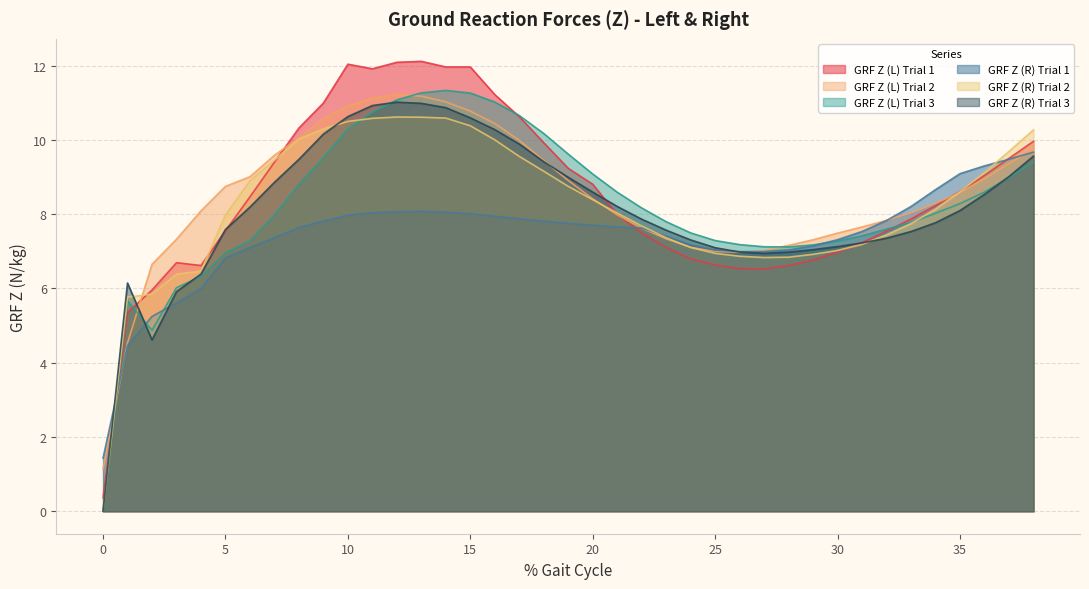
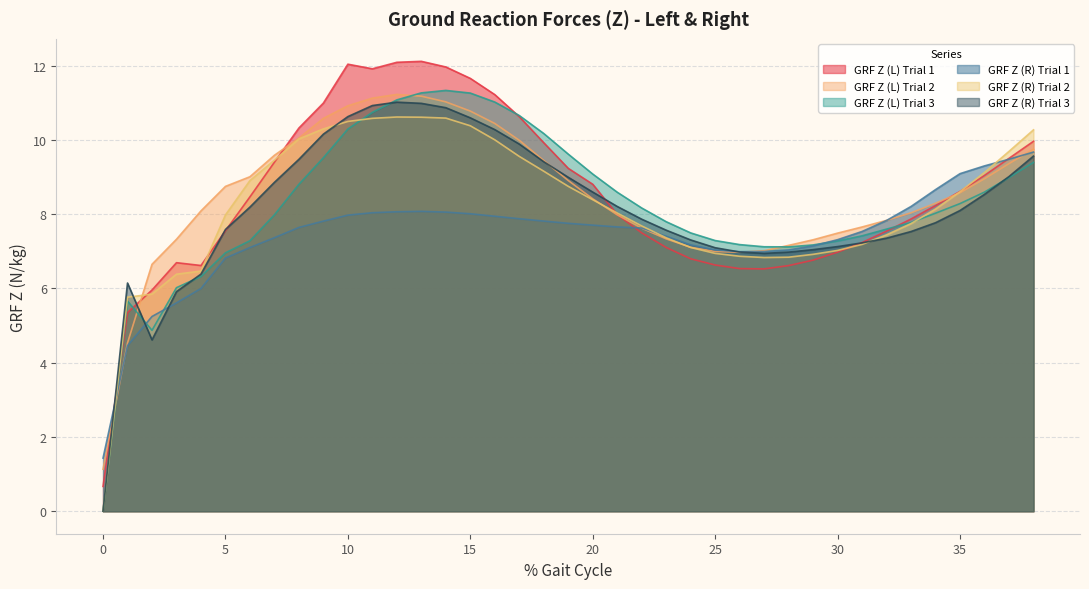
  {
    "GRF Z (L) Trial 1": {
-     "0": 0.4,
+     "0": 0.7,
      "10": 12.0,
-     "15": 12.0,
+     "15": 11.7,
      "20": 8.8,
      "25": 6.6
    }
  }
